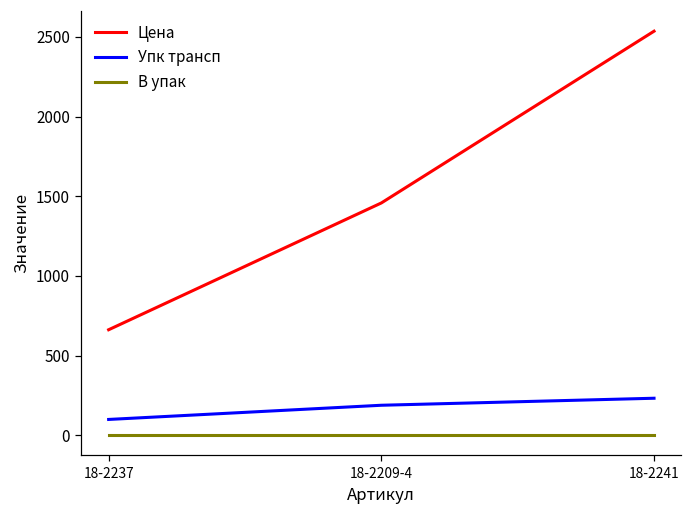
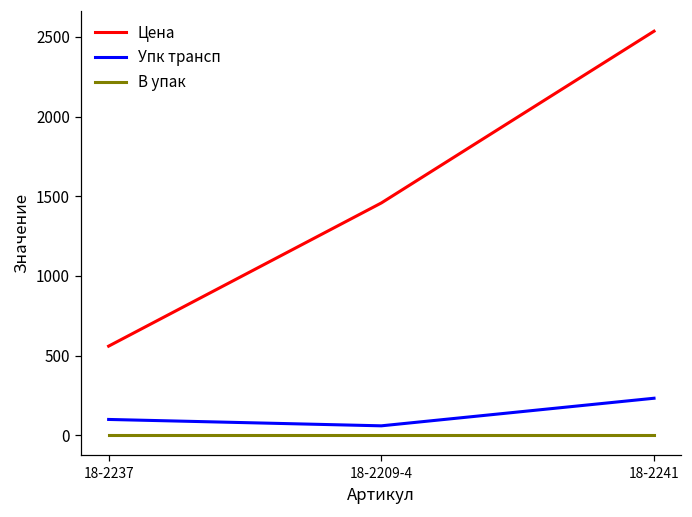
  {
    "Цена": {
-     "18-2237": 660,
+     "18-2237": 560,
      "18-2209-4": 1460,
      "18-2241": 2540
    },
    "Упк трансп": {
      "18-2237": 100,
-     "18-2209-4": 190,
+     "18-2209-4": 60,
      "18-2241": 230
    },
    "В упак": {
      "18-2237": 0,
      "18-2209-4": 0,
      "18-2241": 0
    }
  }
